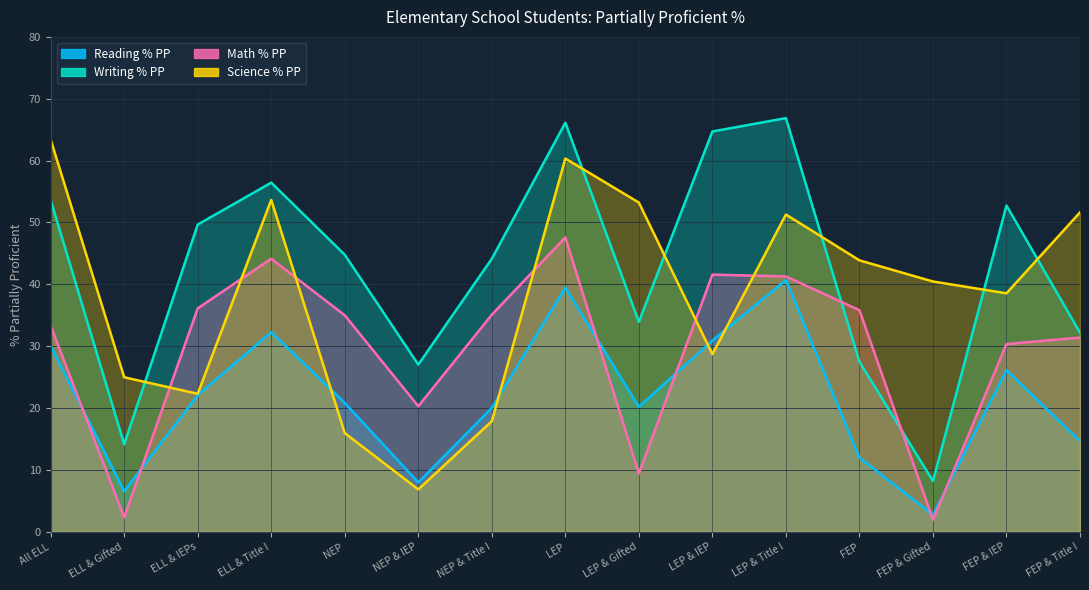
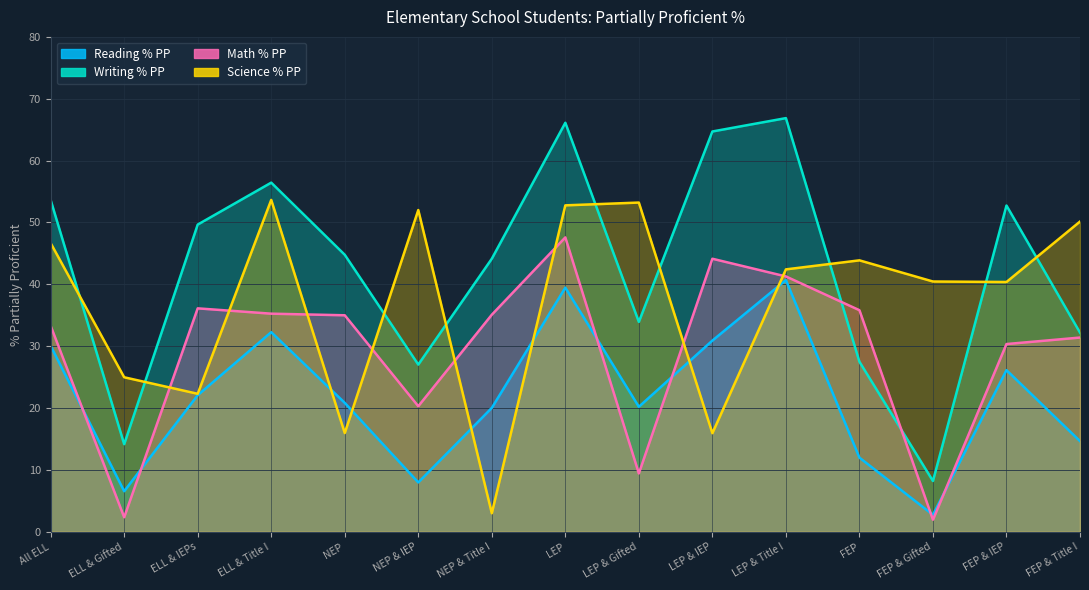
  {
    "Math % PP": {
      "All ELL": 33,
      "ELL & Gifted": 2,
      "ELL & IEPs": 36,
-     "ELL & Title I": 44,
+     "ELL & Title I": 35,
      "NEP": 35,
      "NEP & IEP": 20,
      "NEP & Title I": 35,
      "LEP": 48,
      "LEP & Gifted": 9,
-     "LEP & IEP": 42,
+     "LEP & IEP": 44,
      "LEP & Title I": 41,
      "FEP": 36,
      "FEP & Gifted": 2,
      "FEP & IEP": 30,
      "FEP & Title I": 31
    },
    "Science % PP": {
-     "All ELL": 63,
+     "All ELL": 47,
      "ELL & Gifted": 25,
      "ELL & Title I": 54,
      "NEP": 16,
-     "NEP & IEP": 7,
-     "NEP & Title I": 18,
-     "LEP": 60,
+     "NEP & IEP": 52,
+     "NEP & Title I": 3,
+     "LEP": 53,
      "LEP & Gifted": 53,
-     "LEP & IEP": 29,
-     "LEP & Title I": 51,
+     "LEP & IEP": 16,
+     "LEP & Title I": 42,
      "FEP": 44,
      "FEP & Gifted": 40,
-     "FEP & IEP": 39,
-     "FEP & Title I": 52
+     "FEP & IEP": 40,
+     "FEP & Title I": 50
    }
  }
